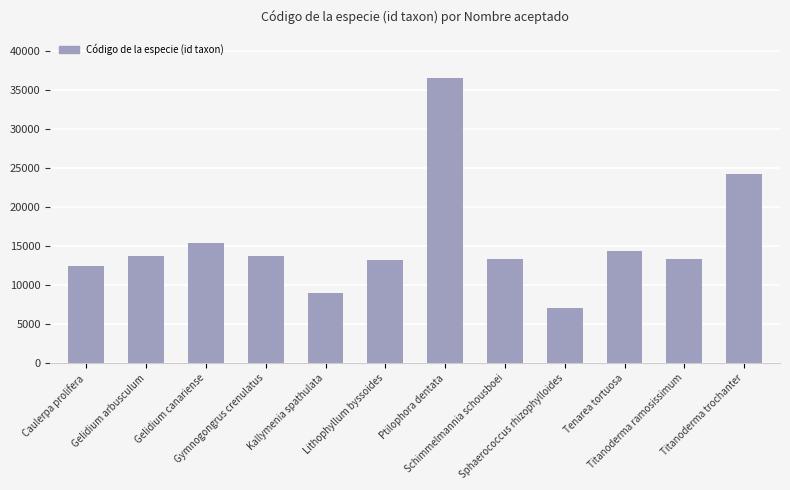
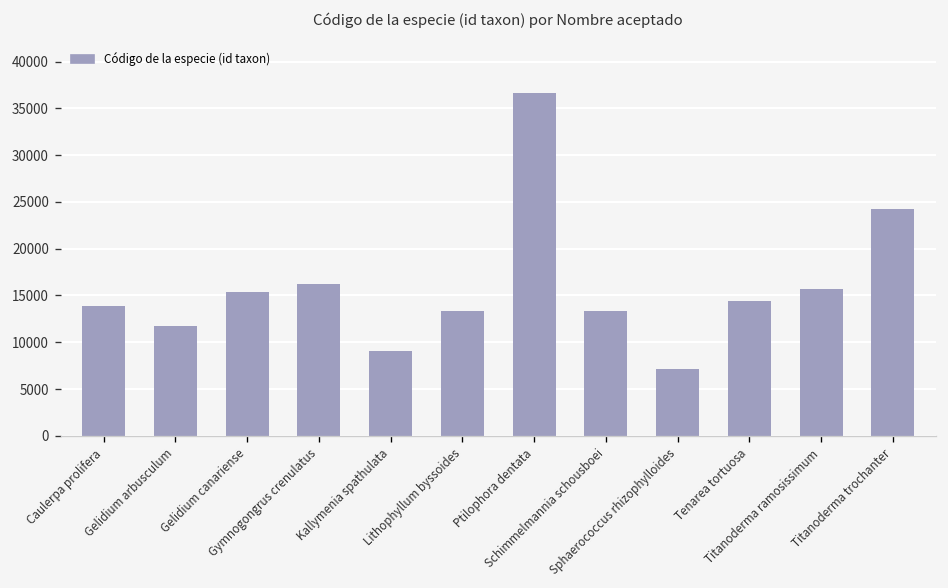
  {
-   "Caulerpa prolifera": 12000,
-   "Gelidium arbusculum": 14000,
+   "Caulerpa prolifera": 14000,
+   "Gelidium arbusculum": 12000,
    "Gelidium canariense": 15000,
-   "Gymnogongrus crenulatus": 14000,
+   "Gymnogongrus crenulatus": 16000,
    "Kallymenia spathulata": 9000,
    "Lithophyllum byssoides": 13000,
    "Ptilophora dentata": 37000,
    "Schimmelmannia schousboei": 13000,
    "Sphaerococcus rhizophylloides": 7000,
    "Tenarea tortuosa": 14000,
-   "Titanoderma ramosissimum": 13000,
+   "Titanoderma ramosissimum": 16000,
    "Titanoderma trochanter": 24000
  }
